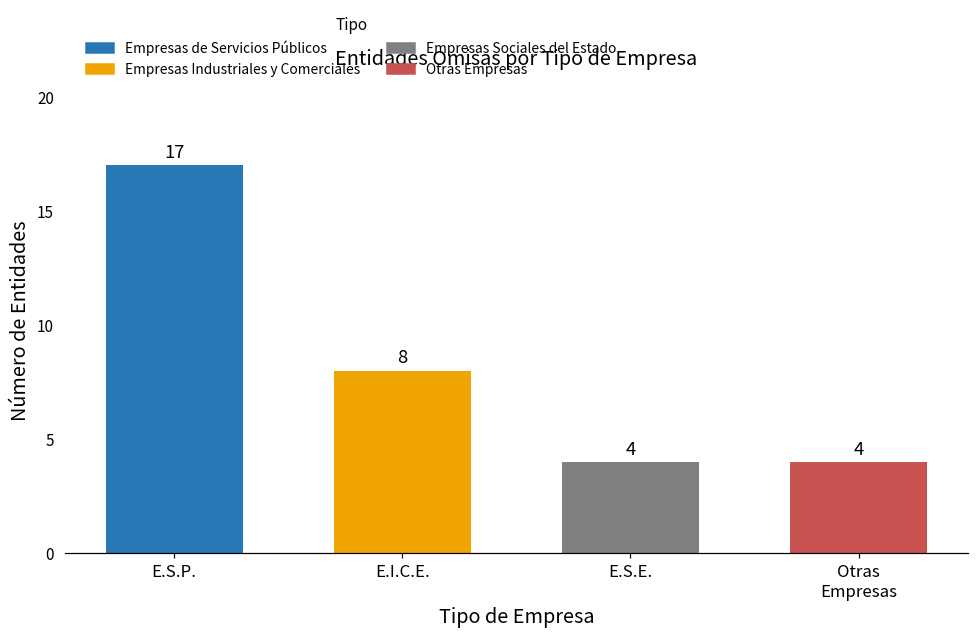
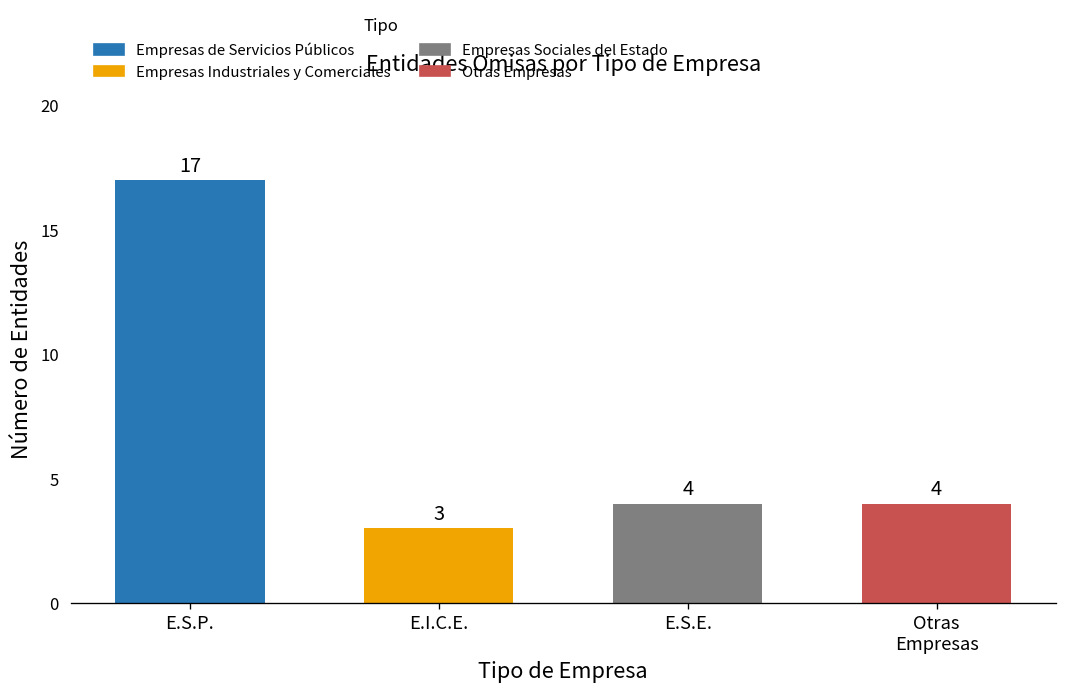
  {
    "E.S.P.": 17,
-   "E.I.C.E.": 8,
+   "E.I.C.E.": 3,
    "E.S.E.": 4,
    "Otras Empresas": 4
  }
